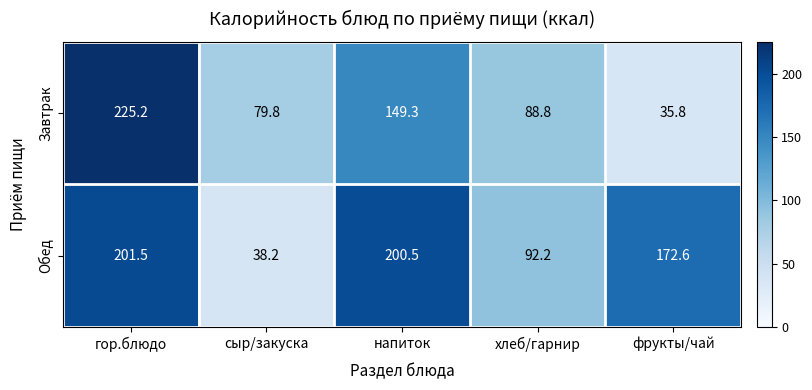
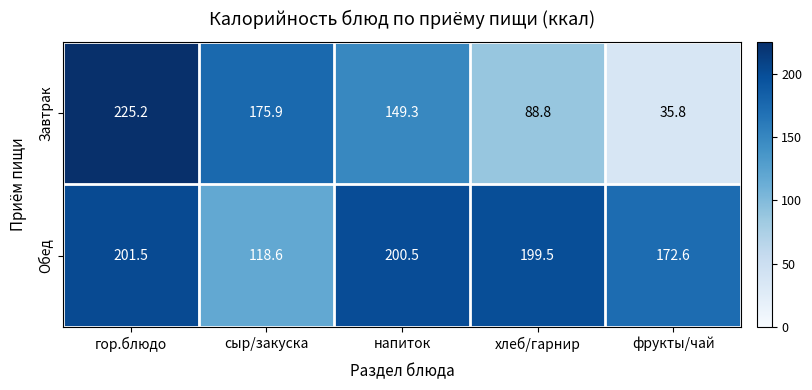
  {
    "Завтрак": {
      "гор.блюдо": 225.2,
-     "сыр/закуска": 79.8,
+     "сыр/закуска": 175.9,
      "напиток": 149.3,
      "хлеб/гарнир": 88.8,
      "фрукты/чай": 35.8
    },
    "Обед": {
      "гор.блюдо": 201.5,
-     "сыр/закуска": 38.2,
+     "сыр/закуска": 118.6,
      "напиток": 200.5,
-     "хлеб/гарнир": 92.2,
+     "хлеб/гарнир": 199.5,
      "фрукты/чай": 172.6
    }
  }
